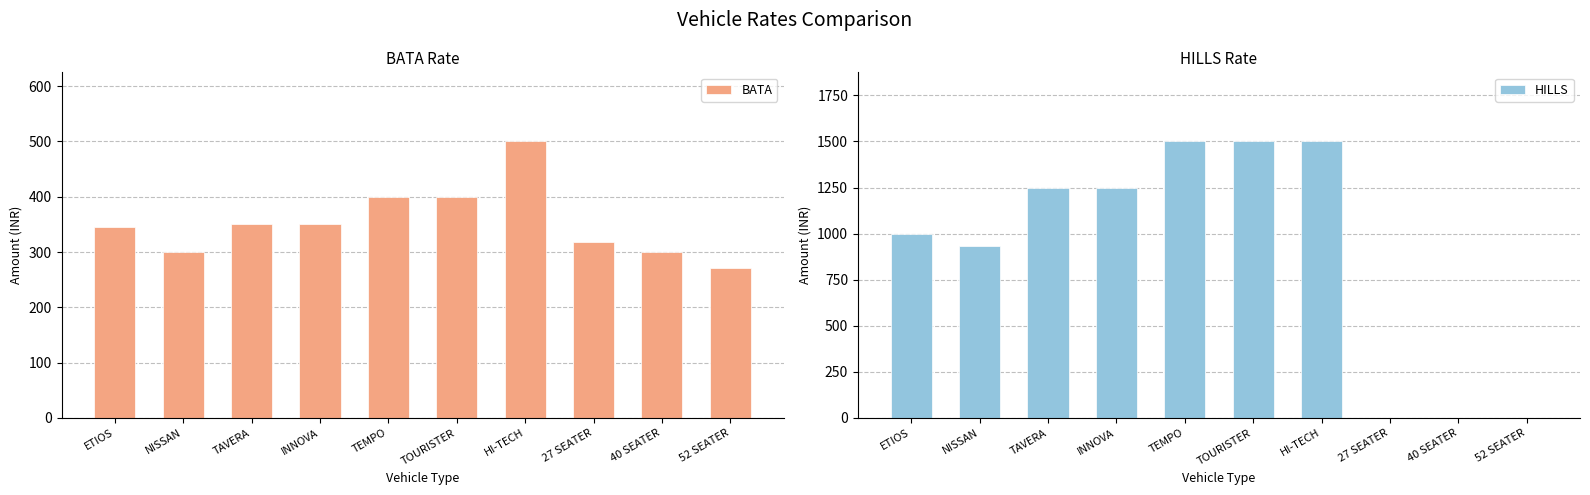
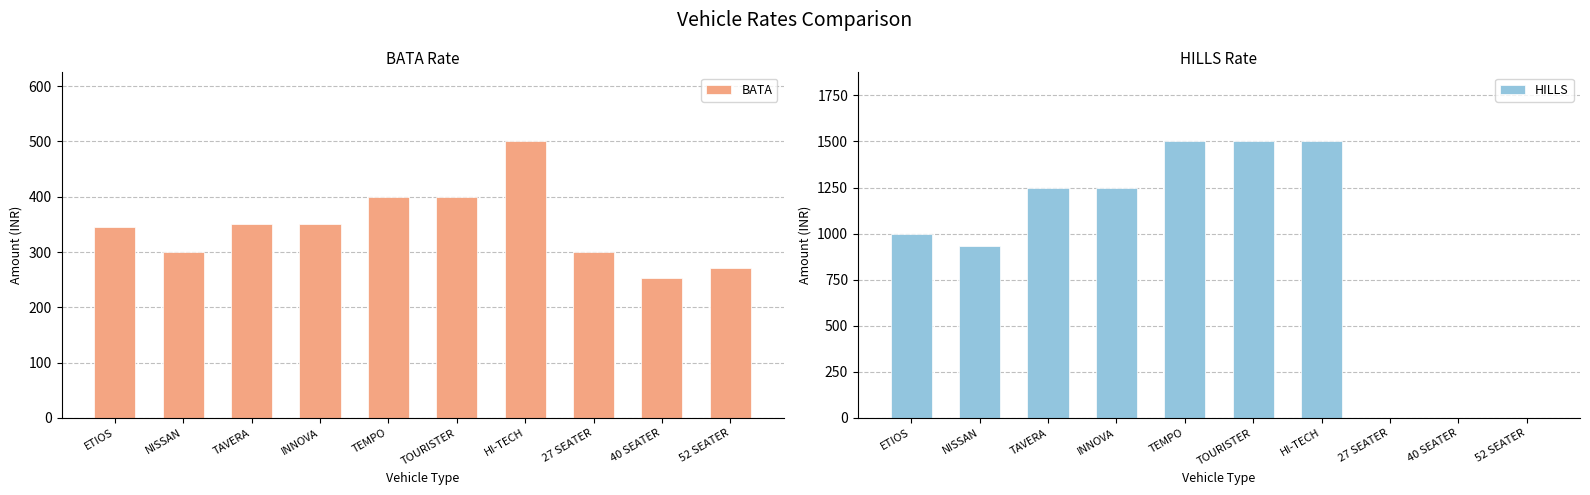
  {
    "BATA Rate": {
      "ETIOS": 350,
      "NISSAN": 300,
      "TAVERA": 350,
      "INNOVA": 350,
      "TEMPO": 400,
      "TOURISTER": 400,
      "HI-TECH": 500,
-     "27 SEATER": 320,
-     "40 SEATER": 300,
+     "27 SEATER": 300,
+     "40 SEATER": 250,
      "52 SEATER": 270
    },
    "HILLS Rate": {
      "ETIOS": 1000,
      "NISSAN": 930,
      "TAVERA": 1250,
      "INNOVA": 1250,
      "TEMPO": 1500,
      "TOURISTER": 1500,
      "HI-TECH": 1500,
      "27 SEATER": 0,
      "40 SEATER": 0,
      "52 SEATER": 0
    }
  }
